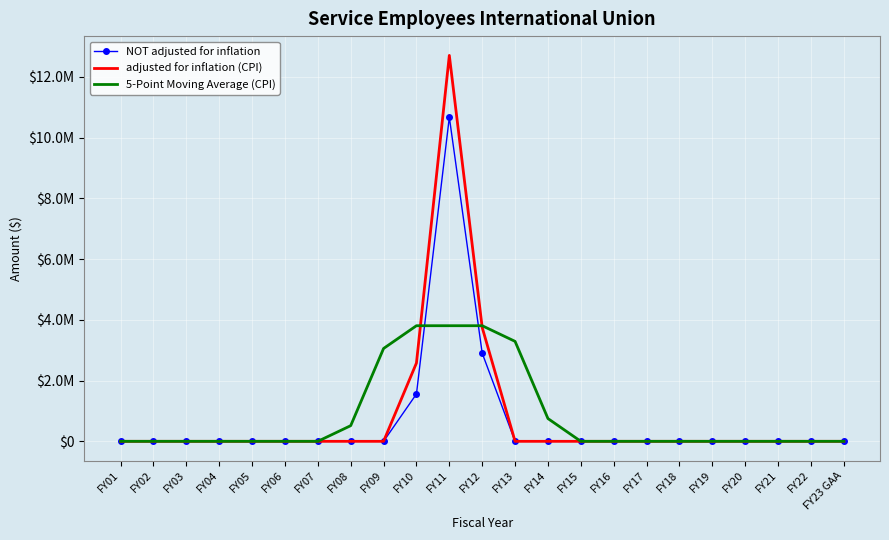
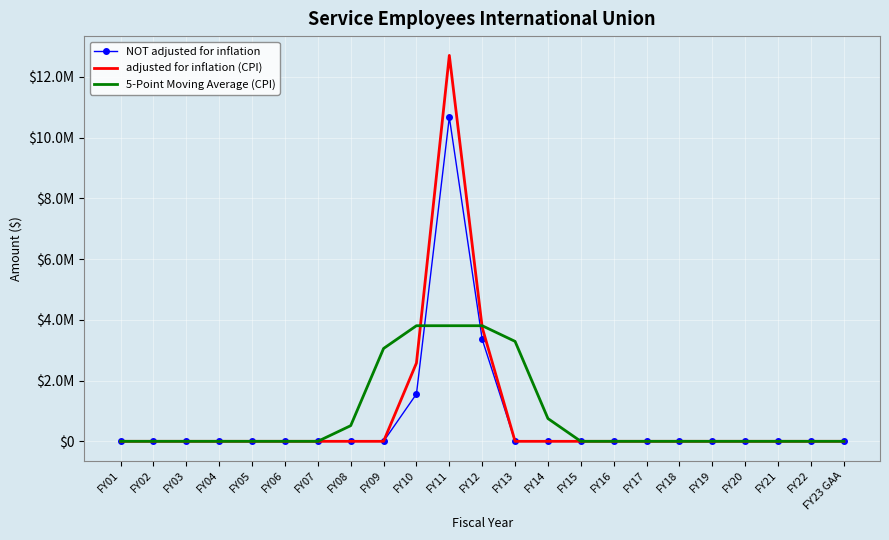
  {
    "NOT adjusted for inflation": {
      "FY10": "$1600000",
      "FY11": "$10700000",
-     "FY12": "$2900000"
+     "FY12": "$3400000"
    },
    "adjusted for inflation (CPI)": {
      "FY10": "$2600000",
      "FY11": "$12700000"
    },
    "5-Point Moving Average (CPI)": {
      "FY08": "$500000",
      "FY09": "$3100000",
      "FY10": "$3800000",
      "FY11": "$3800000",
      "FY13": "$3300000",
      "FY14": "$700000"
    }
  }
